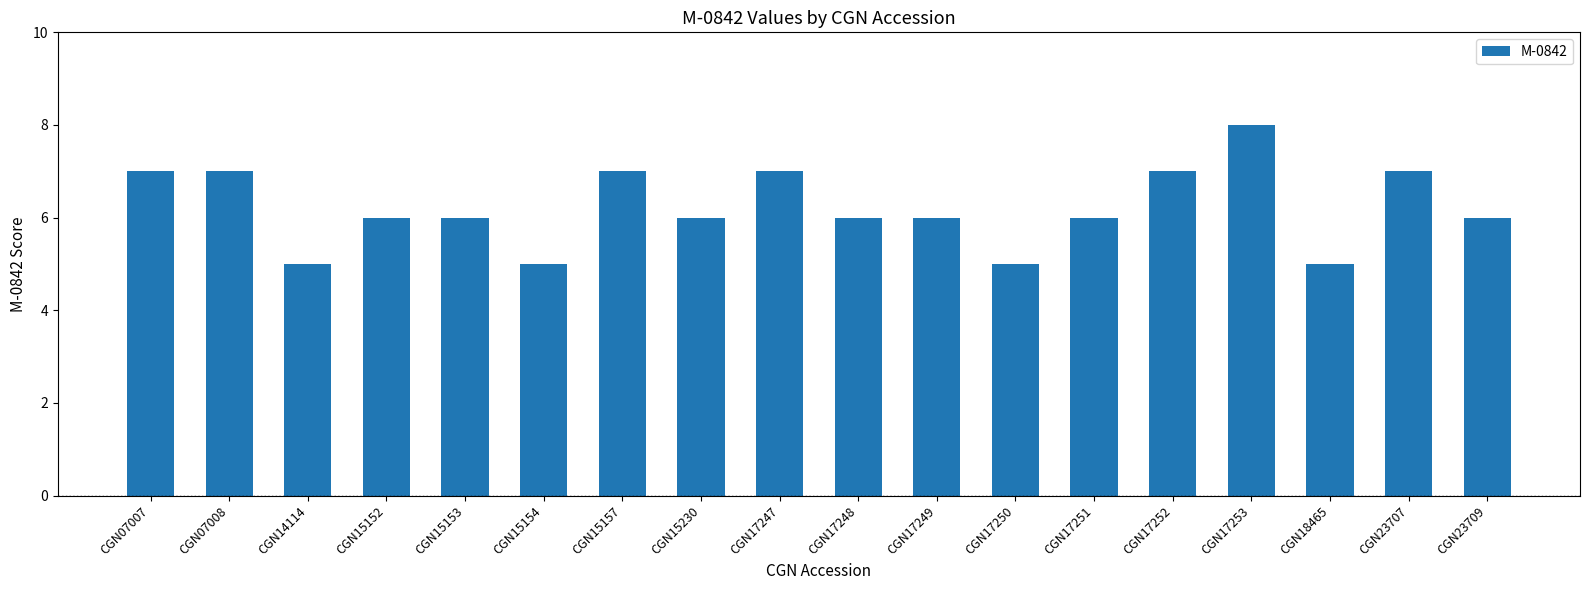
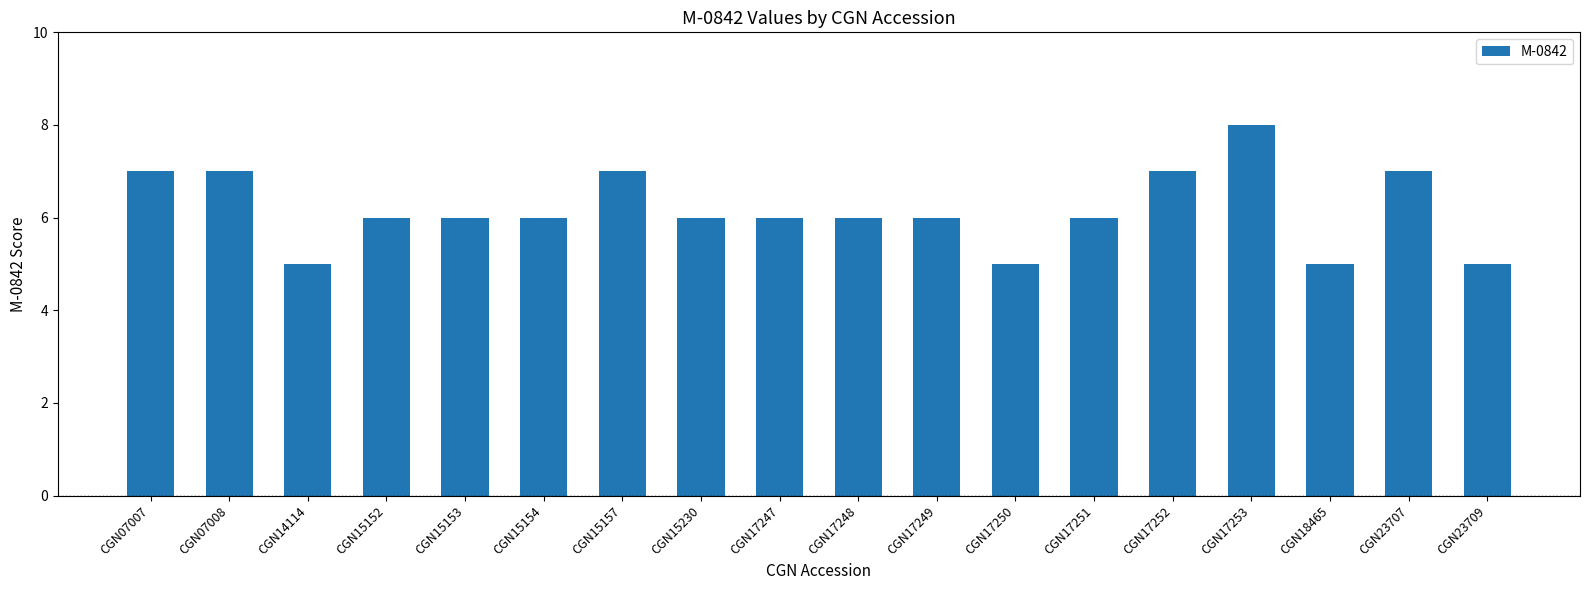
  {
    "CGN07007": 7,
    "CGN07008": 7,
    "CGN14114": 5,
    "CGN15152": 6,
    "CGN15153": 6,
-   "CGN15154": 5,
+   "CGN15154": 6,
    "CGN15157": 7,
    "CGN15230": 6,
-   "CGN17247": 7,
+   "CGN17247": 6,
    "CGN17248": 6,
    "CGN17249": 6,
    "CGN17250": 5,
    "CGN17251": 6,
    "CGN17252": 7,
    "CGN17253": 8,
    "CGN18465": 5,
    "CGN23707": 7,
-   "CGN23709": 6
+   "CGN23709": 5
  }
